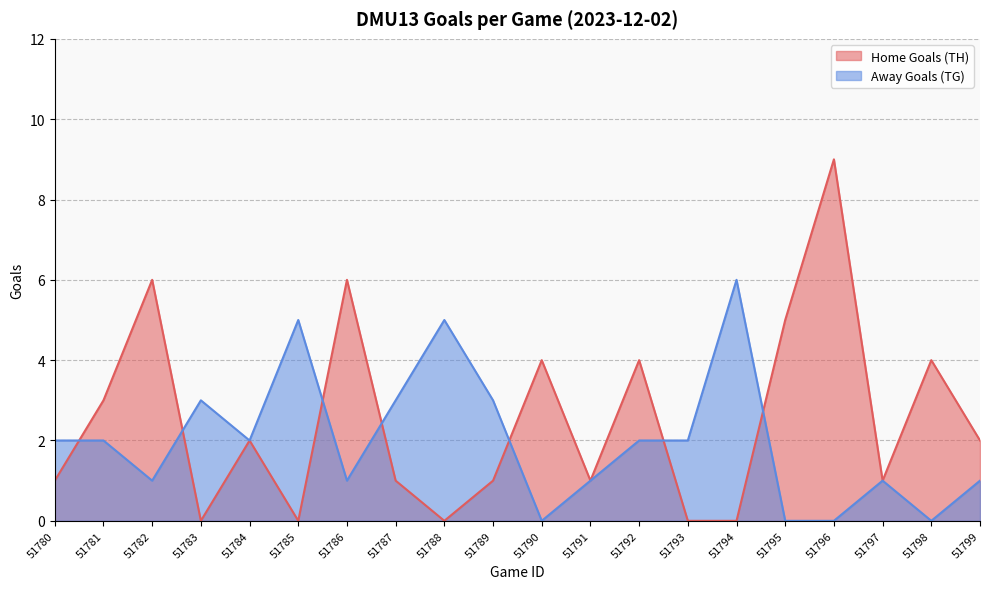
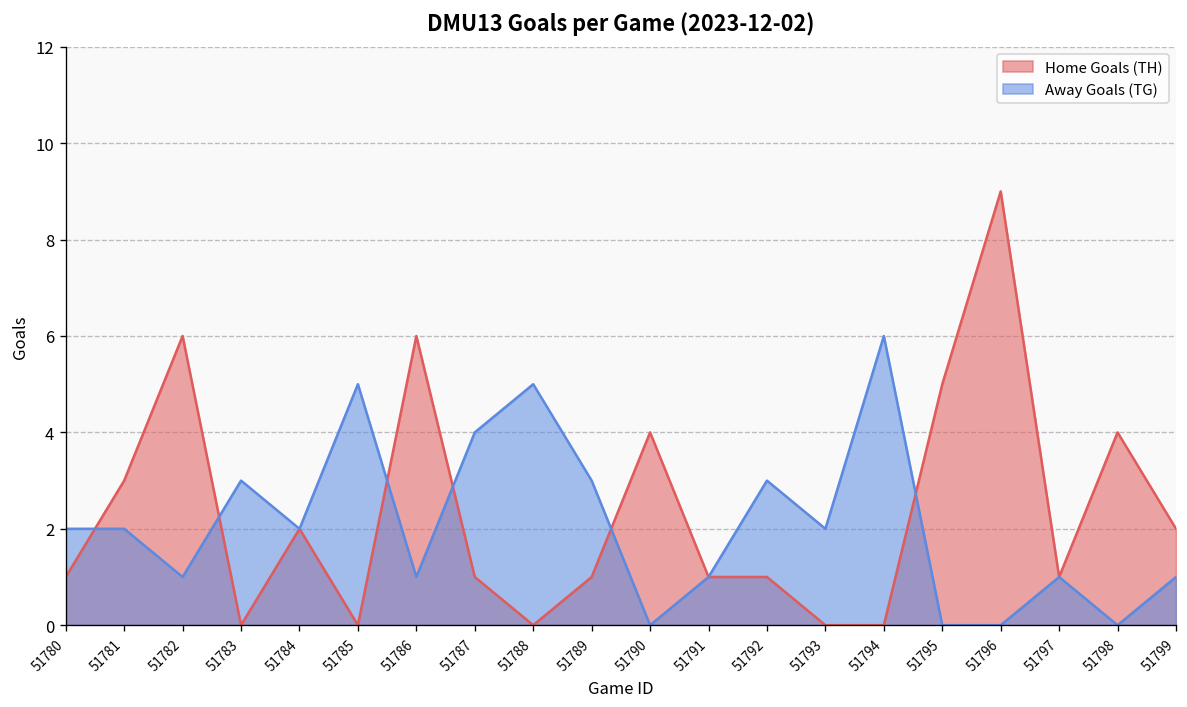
  {
    "Home Goals (TH)": {
      "51780": 1,
      "51781": 3,
      "51782": 6,
      "51783": 0,
      "51785": 0,
      "51786": 6,
      "51787": 1,
      "51788": 0,
      "51789": 1,
      "51790": 4,
-     "51792": 4,
+     "51792": 1,
      "51793": 0,
      "51794": 0,
      "51795": 5,
      "51796": 9,
      "51798": 4,
      "51799": 2
    },
    "Away Goals (TG)": {
      "51780": 2,
      "51781": 2,
      "51782": 1,
      "51783": 3,
      "51785": 5,
      "51786": 1,
-     "51787": 3,
+     "51787": 4,
      "51788": 5,
      "51789": 3,
      "51790": 0,
-     "51792": 2,
+     "51792": 3,
      "51793": 2,
      "51794": 6,
      "51795": 0,
      "51796": 0,
      "51798": 0,
      "51799": 1
    }
  }
